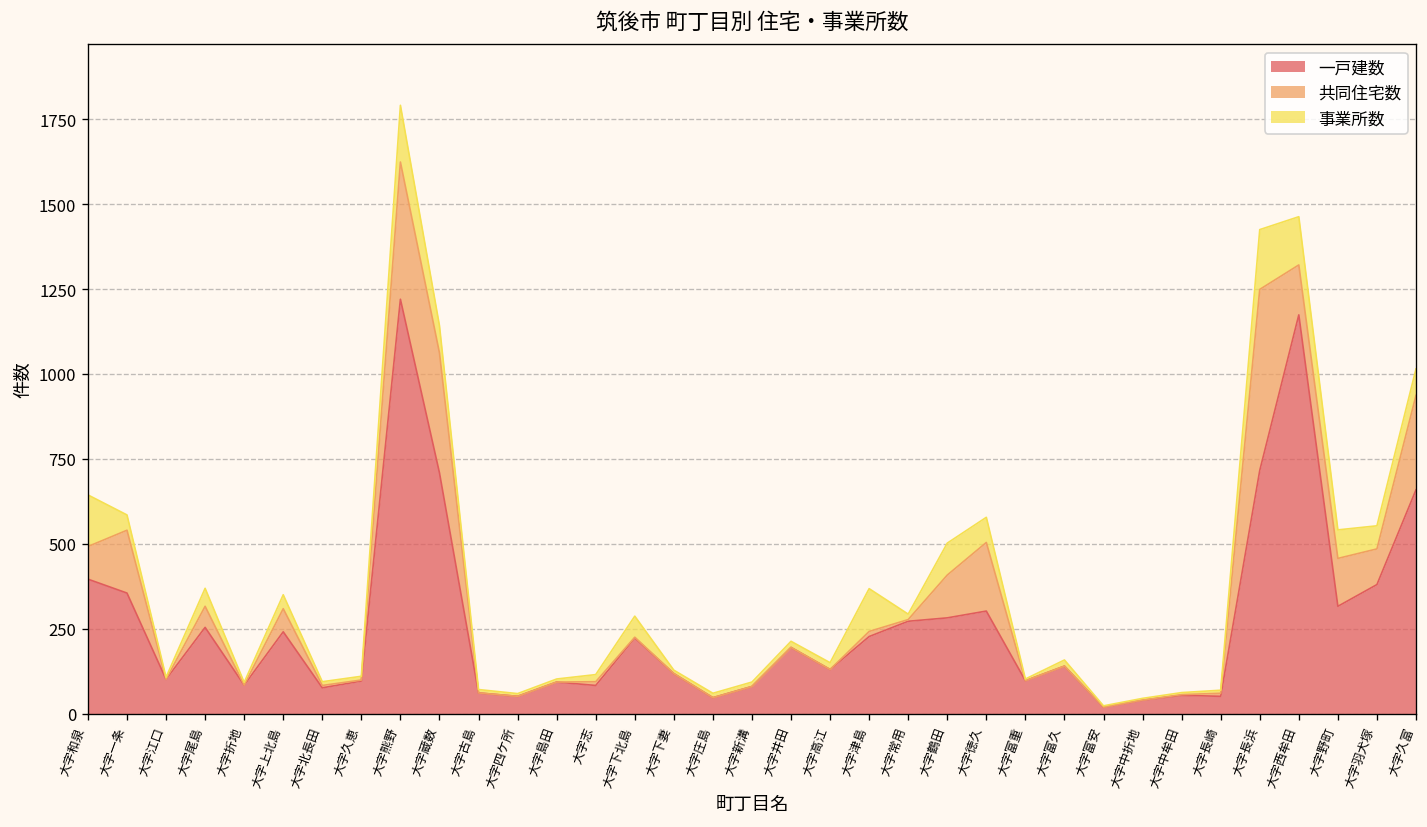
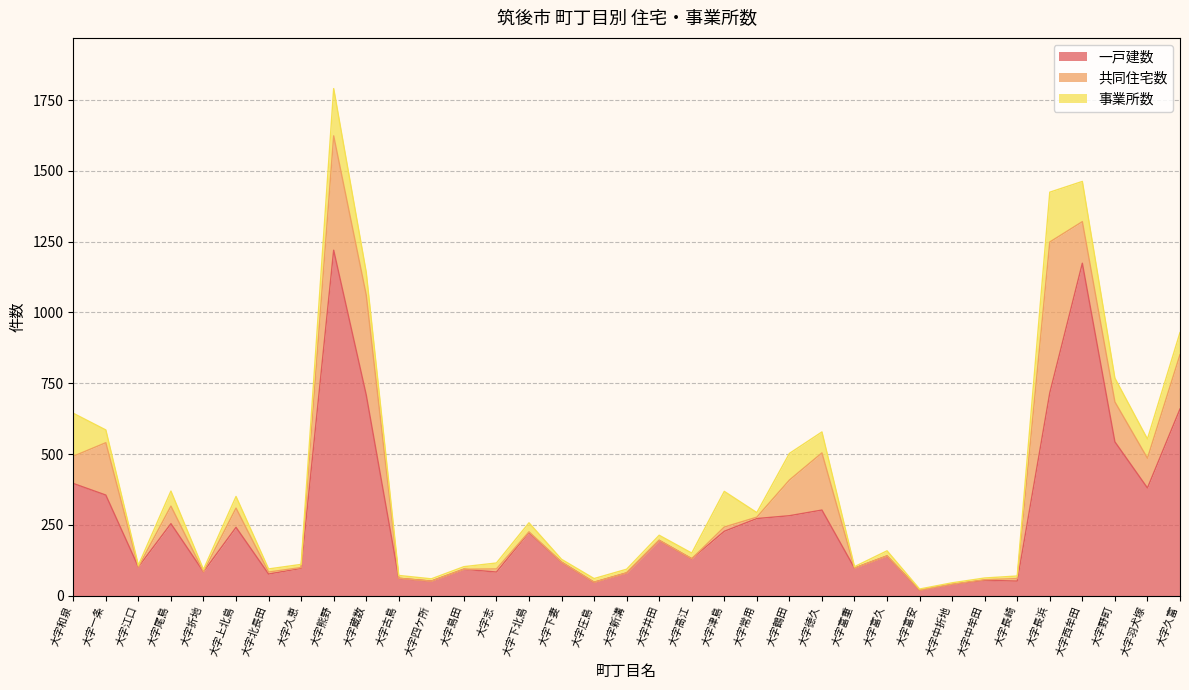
  {
    "一戸建数": {
      "大字和泉": 400,
      "大字一条": 360,
      "大字尾島": 250,
      "大字上北島": 240,
      "大字熊野": 1220,
      "大字蔵数": 710,
      "大字志": 80,
      "大字津島": 230,
      "大字鶴田": 280,
      "大字徳久": 300,
      "大字長浜": 720,
      "大字西牟田": 1170,
-     "大字野町": 320,
+     "大字野町": 540,
      "大字羽犬塚": 380,
      "大字久富": 660
    },
    "共同住宅数": {
      "大字和泉": 100,
      "大字一条": 190,
      "大字尾島": 60,
      "大字上北島": 70,
      "大字熊野": 400,
      "大字蔵数": 350,
      "大字志": 10,
      "大字津島": 20,
      "大字鶴田": 130,
      "大字徳久": 200,
      "大字長浜": 530,
      "大字西牟田": 150,
      "大字野町": 140,
      "大字羽犬塚": 110,
-     "大字久富": 280
+     "大字久富": 190
    },
    "事業所数": {
      "大字和泉": 150,
      "大字一条": 50,
      "大字尾島": 50,
      "大字上北島": 40,
      "大字北長田": 10,
      "大字久恵": 10,
      "大字熊野": 170,
      "大字蔵数": 80,
      "大字古島": 10,
      "大字志": 20,
-     "大字下北島": 60,
+     "大字下北島": 30,
      "大字下妻": 10,
      "大字庄島": 10,
      "大字新溝": 10,
      "大字井田": 20,
      "大字高江": 20,
      "大字津島": 130,
      "大字常用": 20,
      "大字鶴田": 90,
      "大字徳久": 70,
      "大字富久": 20,
      "大字長崎": 10,
      "大字長浜": 180,
      "大字西牟田": 140,
      "大字野町": 80,
      "大字羽犬塚": 70,
      "大字久富": 80
    }
  }
